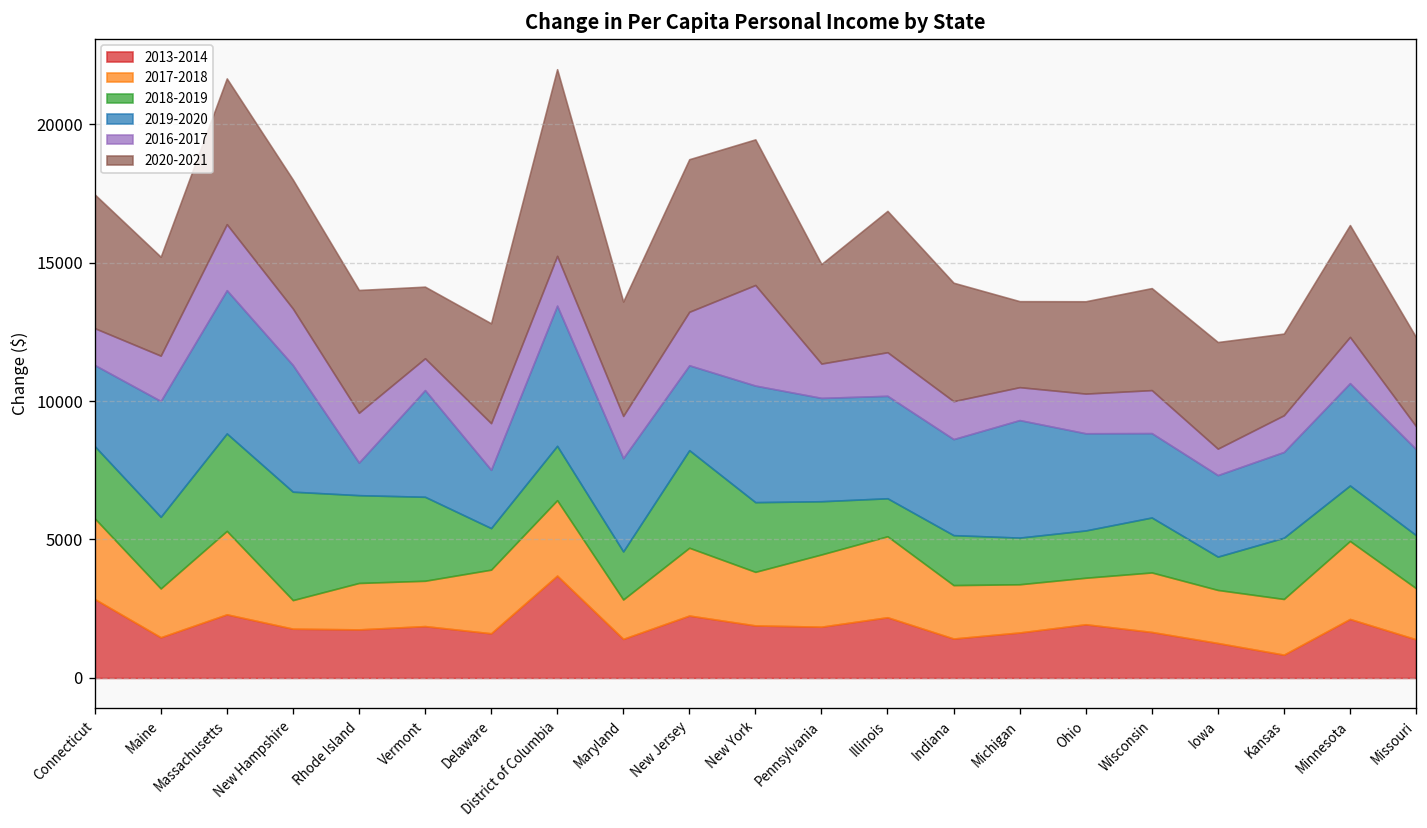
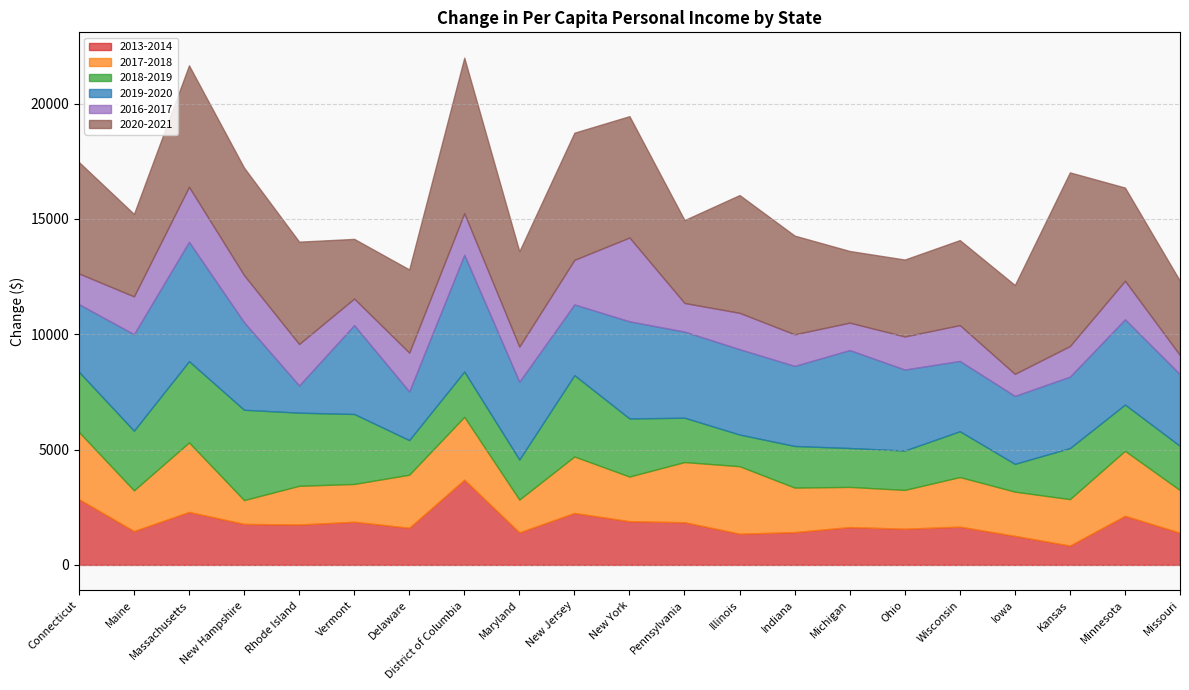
  {
    "2013-2014": {
      "Connecticut": 2900,
      "Maine": 1500,
      "Massachusetts": 2300,
      "New Hampshire": 1800,
      "Rhode Island": 1800,
      "Vermont": 1900,
      "Delaware": 1600,
      "District of Columbia": 3700,
      "Maryland": 1400,
      "New Jersey": 2300,
      "New York": 1900,
      "Pennsylvania": 1900,
-     "Illinois": 2200,
+     "Illinois": 1400,
      "Indiana": 1400,
      "Michigan": 1600,
-     "Ohio": 1900,
+     "Ohio": 1600,
      "Wisconsin": 1700,
      "Iowa": 1300,
      "Kansas": 800,
      "Minnesota": 2100,
      "Missouri": 1400
    },
    "2017-2018": {
      "Connecticut": 2900,
      "Maine": 1800,
      "Massachusetts": 3000,
      "New Hampshire": 1000,
      "Rhode Island": 1700,
      "Vermont": 1600,
      "Delaware": 2300,
      "District of Columbia": 2700,
      "Maryland": 1400,
      "New Jersey": 2400,
      "New York": 1900,
      "Pennsylvania": 2600,
      "Illinois": 2900,
      "Indiana": 1900,
      "Michigan": 1700,
      "Ohio": 1700,
      "Wisconsin": 2200,
      "Iowa": 1900,
      "Kansas": 2000,
      "Minnesota": 2800,
      "Missouri": 1800
    },
    "2018-2019": {
      "Connecticut": 2600,
      "Maine": 2600,
      "Massachusetts": 3500,
      "New Hampshire": 3900,
      "Rhode Island": 3200,
      "Vermont": 3000,
      "Delaware": 1500,
      "District of Columbia": 2000,
      "Maryland": 1700,
      "New Jersey": 3500,
      "New York": 2500,
      "Pennsylvania": 1900,
      "Illinois": 1400,
      "Indiana": 1800,
      "Michigan": 1700,
      "Ohio": 1700,
      "Wisconsin": 2000,
      "Iowa": 1200,
      "Kansas": 2200,
      "Minnesota": 2000,
      "Missouri": 1900
    },
    "2019-2020": {
      "Connecticut": 2900,
      "Maine": 4200,
      "Massachusetts": 5200,
-     "New Hampshire": 4600,
+     "New Hampshire": 3800,
      "Rhode Island": 1200,
      "Vermont": 3900,
      "Delaware": 2100,
      "District of Columbia": 5100,
      "Maryland": 3400,
      "New Jersey": 3100,
      "New York": 4200,
      "Pennsylvania": 3700,
      "Illinois": 3700,
      "Indiana": 3500,
      "Michigan": 4200,
      "Ohio": 3500,
      "Wisconsin": 3000,
      "Iowa": 2900,
      "Kansas": 3100,
      "Minnesota": 3700,
      "Missouri": 3100
    },
    "2016-2017": {
      "Connecticut": 1300,
      "Maine": 1600,
      "Massachusetts": 2400,
      "New Hampshire": 2000,
      "Rhode Island": 1800,
      "Vermont": 1200,
      "Delaware": 1700,
      "District of Columbia": 1800,
      "Maryland": 1500,
      "New Jersey": 1900,
      "New York": 3600,
      "Pennsylvania": 1200,
      "Illinois": 1600,
      "Indiana": 1400,
      "Michigan": 1200,
      "Ohio": 1400,
      "Wisconsin": 1600,
      "Iowa": 1000,
      "Kansas": 1300,
      "Minnesota": 1700,
      "Missouri": 800
    },
    "2020-2021": {
      "Connecticut": 4800,
      "Maine": 3600,
      "Massachusetts": 5300,
      "New Hampshire": 4700,
      "Rhode Island": 4400,
      "Vermont": 2600,
      "Delaware": 3600,
      "District of Columbia": 6700,
      "Maryland": 4100,
      "New Jersey": 5500,
      "New York": 5300,
      "Pennsylvania": 3600,
      "Illinois": 5100,
      "Indiana": 4300,
      "Michigan": 3100,
      "Ohio": 3300,
      "Wisconsin": 3700,
      "Iowa": 3900,
-     "Kansas": 3000,
+     "Kansas": 7500,
      "Minnesota": 4000,
      "Missouri": 3200
    }
  }
